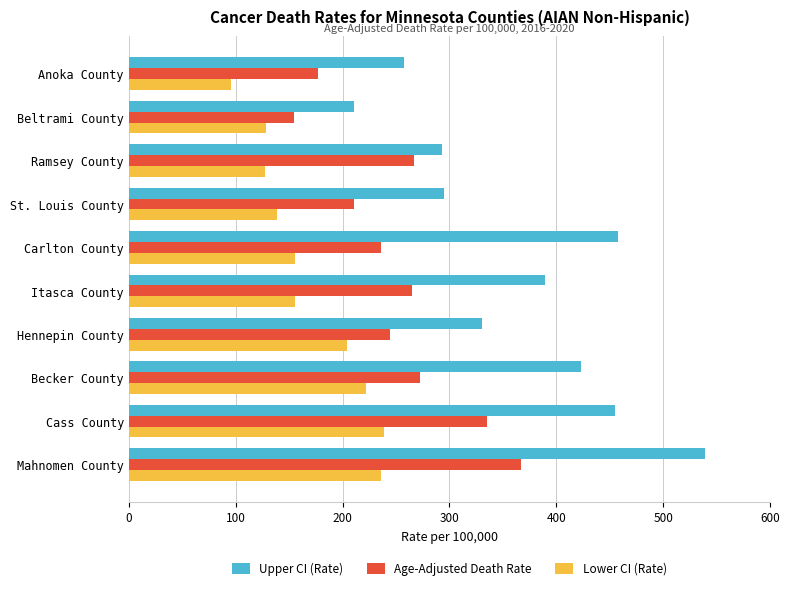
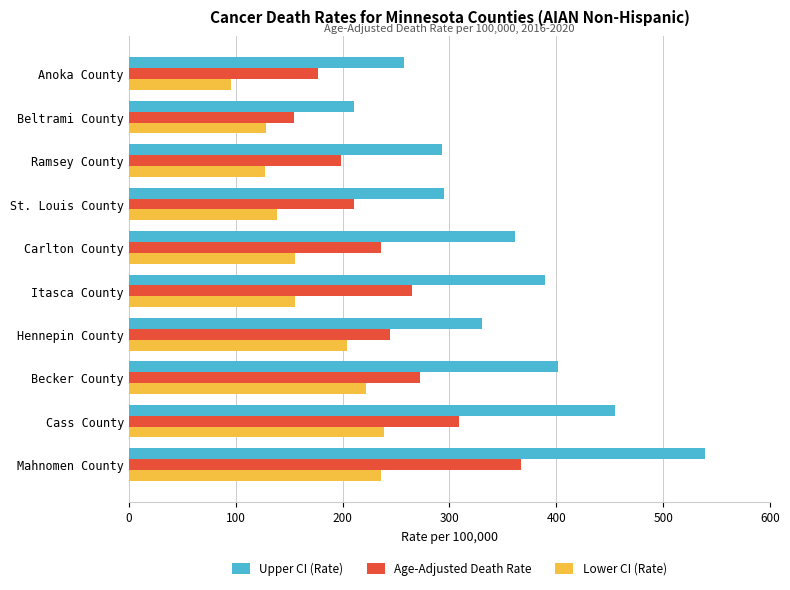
  {
    "Upper CI (Rate)": {
      "Anoka County": 257,
      "Beltrami County": 211,
      "Ramsey County": 293,
      "St. Louis County": 295,
-     "Carlton County": 458,
+     "Carlton County": 361,
      "Itasca County": 390,
      "Hennepin County": 330,
-     "Becker County": 423,
+     "Becker County": 402,
      "Cass County": 455,
      "Mahnomen County": 539
    },
    "Age-Adjusted Death Rate": {
      "Anoka County": 177,
      "Beltrami County": 155,
-     "Ramsey County": 267,
+     "Ramsey County": 199,
      "St. Louis County": 211,
      "Carlton County": 236,
      "Itasca County": 265,
      "Hennepin County": 244,
      "Becker County": 273,
-     "Cass County": 335,
+     "Cass County": 309,
      "Mahnomen County": 367
    },
    "Lower CI (Rate)": {
      "Anoka County": 96,
      "Beltrami County": 128,
      "Ramsey County": 128,
      "St. Louis County": 139,
      "Carlton County": 156,
      "Itasca County": 155,
      "Hennepin County": 204,
      "Becker County": 222,
      "Cass County": 238,
      "Mahnomen County": 236
    }
  }
